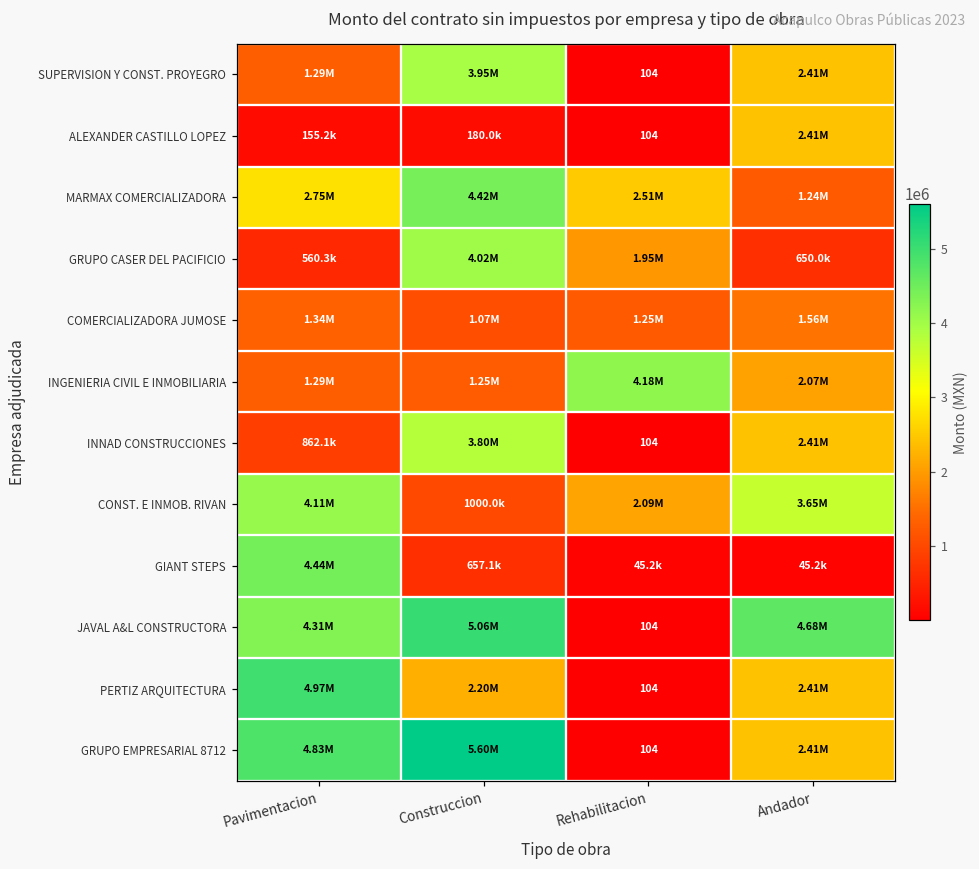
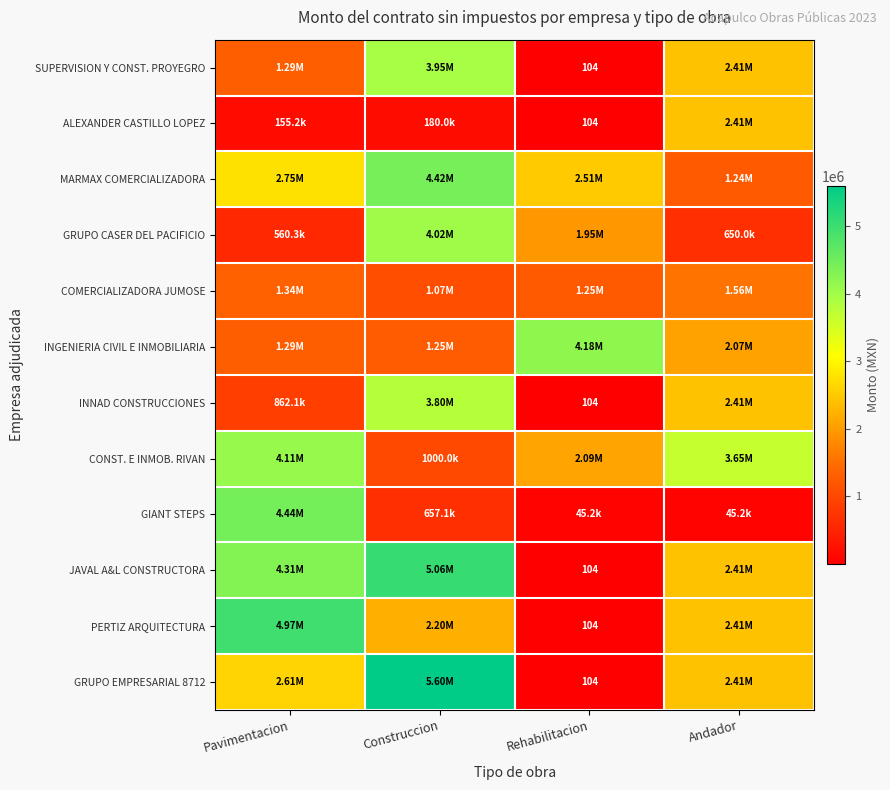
  {
    "SUPERVISION Y CONST. PROYEGRO": {
      "Pavimentacion": "1.29M",
      "Construccion": "3.95M",
      "Rehabilitacion": "104",
      "Andador": "2.41M"
    },
    "ALEXANDER CASTILLO LOPEZ": {
      "Pavimentacion": "155.2k",
      "Construccion": "180.0k",
      "Rehabilitacion": "104",
      "Andador": "2.41M"
    },
    "MARMAX COMERCIALIZADORA": {
      "Pavimentacion": "2.75M",
      "Construccion": "4.42M",
      "Rehabilitacion": "2.51M",
      "Andador": "1.24M"
    },
    "GRUPO CASER DEL PACIFICIO": {
      "Pavimentacion": "560.3k",
      "Construccion": "4.02M",
      "Rehabilitacion": "1.95M",
      "Andador": "650.0k"
    },
    "COMERCIALIZADORA JUMOSE": {
      "Pavimentacion": "1.34M",
      "Construccion": "1.07M",
      "Rehabilitacion": "1.25M",
      "Andador": "1.56M"
    },
    "INGENIERIA CIVIL E INMOBILIARIA": {
      "Pavimentacion": "1.29M",
      "Construccion": "1.25M",
      "Rehabilitacion": "4.18M",
      "Andador": "2.07M"
    },
    "INNAD CONSTRUCCIONES": {
      "Pavimentacion": "862.1k",
      "Construccion": "3.80M",
      "Rehabilitacion": "104",
      "Andador": "2.41M"
    },
    "CONST. E INMOB. RIVAN": {
      "Pavimentacion": "4.11M",
      "Construccion": "1000.0k",
      "Rehabilitacion": "2.09M",
      "Andador": "3.65M"
    },
    "GIANT STEPS": {
      "Pavimentacion": "4.44M",
      "Construccion": "657.1k",
      "Rehabilitacion": "45.2k",
      "Andador": "45.2k"
    },
    "JAVAL A&L CONSTRUCTORA": {
      "Pavimentacion": "4.31M",
      "Construccion": "5.06M",
      "Rehabilitacion": "104",
-     "Andador": "4.68M"
+     "Andador": "2.41M"
    },
    "PERTIZ ARQUITECTURA": {
      "Pavimentacion": "4.97M",
      "Construccion": "2.20M",
      "Rehabilitacion": "104",
      "Andador": "2.41M"
    },
    "GRUPO EMPRESARIAL 8712": {
-     "Pavimentacion": "4.83M",
+     "Pavimentacion": "2.61M",
      "Construccion": "5.60M",
      "Rehabilitacion": "104",
      "Andador": "2.41M"
    }
  }
